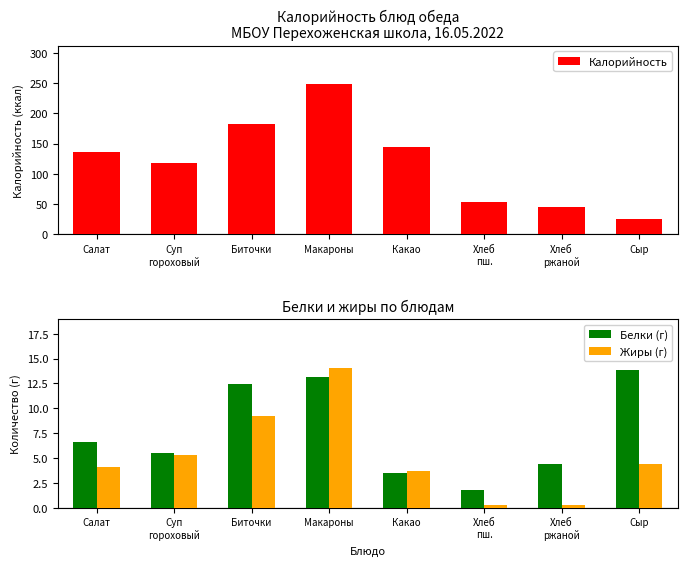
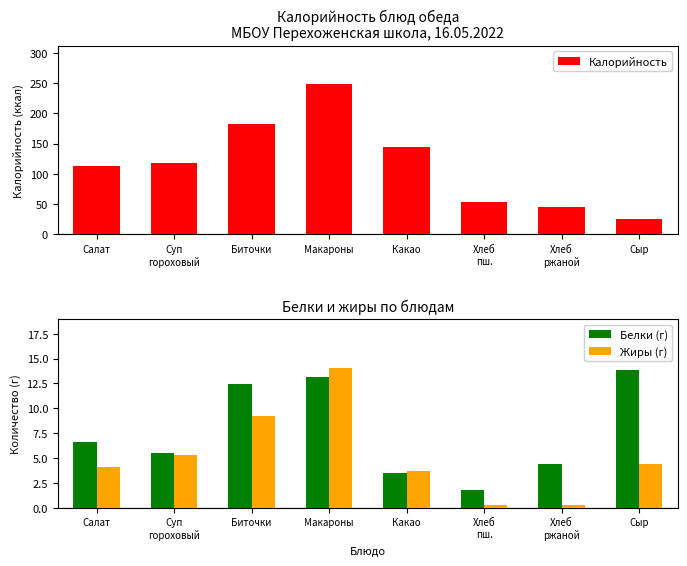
  {
    "Калорийность блюд обеда МБОУ Перехоженская школа, 16.05.2022": {
-     "Салат": 140,
+     "Салат": 110,
      "Суп гороховый": 120,
      "Биточки": 180,
      "Макароны": 250,
      "Какао": 150,
      "Хлеб пш.": 50,
      "Хлеб ржаной": 40,
      "Сыр": 30
    },
    "Белки и жиры по блюдам": {
      "Белки (г)": {
        "Салат": 7,
        "Суп гороховый": 5,
        "Биточки": 12,
        "Макароны": 13,
        "Какао": 4,
        "Хлеб пш.": 2,
        "Хлеб ржаной": 4,
        "Сыр": 14
      },
      "Жиры (г)": {
        "Салат": 4,
        "Суп гороховый": 5,
        "Биточки": 9,
        "Макароны": 14,
        "Какао": 4,
        "Хлеб ржаной": 0,
        "Сыр": 4
      }
    }
  }
